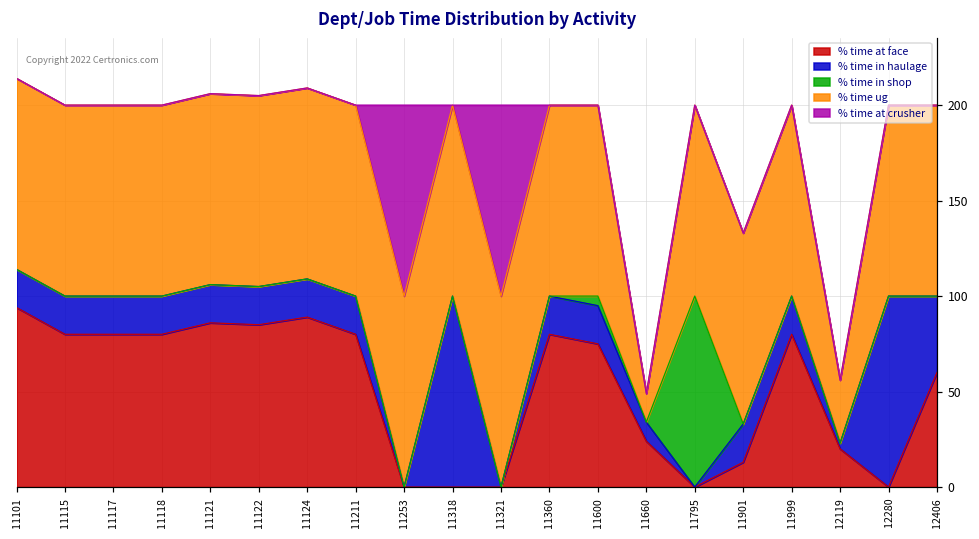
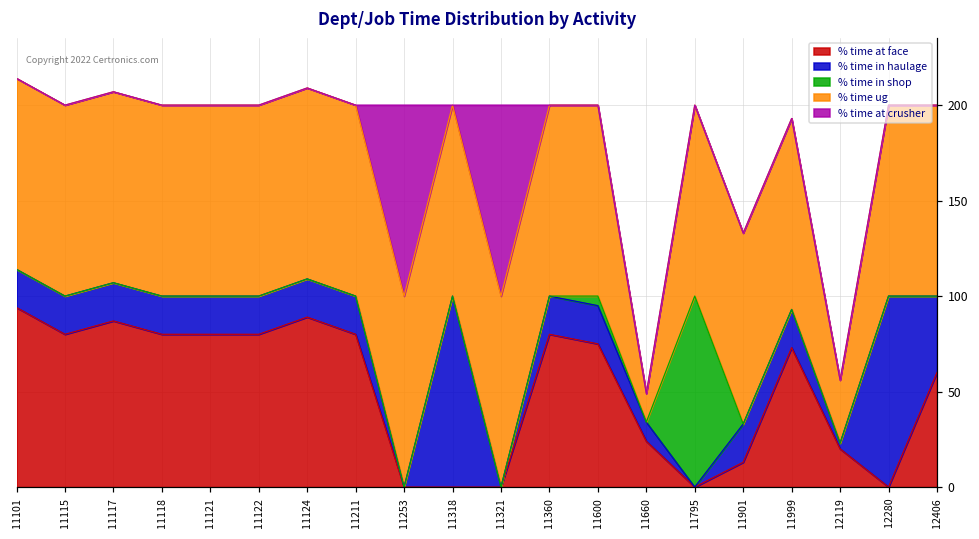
  {
    "% time at face": {
      "11101": 94,
      "11115": 80,
-     "11117": 80,
+     "11117": 87,
      "11118": 80,
-     "11121": 86,
-     "11122": 85,
+     "11121": 80,
+     "11122": 80,
      "11124": 89,
      "11211": 80,
      "11318": 0,
      "11360": 80,
      "11600": 75,
      "11660": 24,
      "11901": 13,
-     "11999": 80,
+     "11999": 73,
      "12119": 20,
      "12280": 0,
      "12406": 60
    },
    "% time in haulage": {
      "11600": 20
    },
    "% time in shop": {
      "11600": 5,
      "11795": 100
    },
    "% time ug": {
      "11253": 100,
      "11321": 100
    },
    "% time at crusher": {
      "11253": 100,
      "11321": 100
    }
  }
